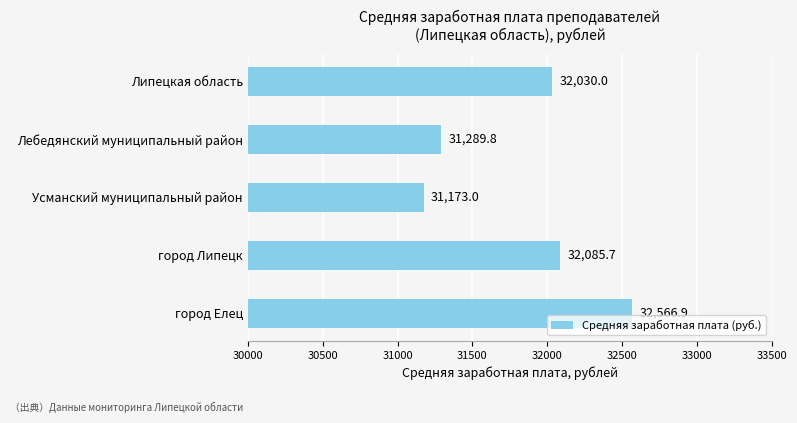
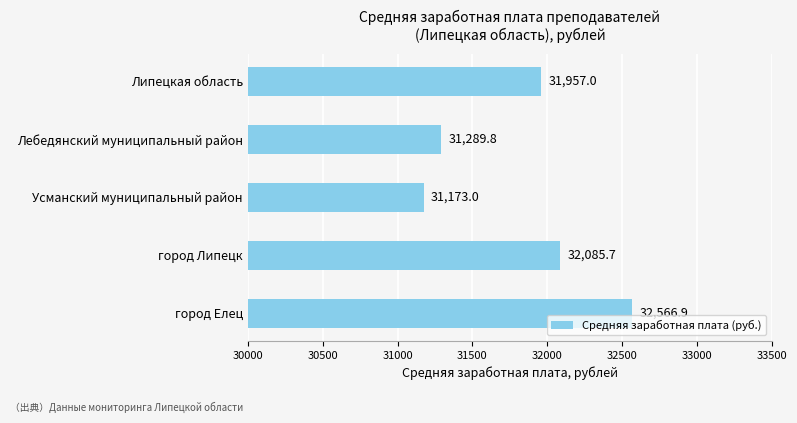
  {
-   "Липецкая область": "32,030.0",
+   "Липецкая область": "31,957.0",
    "Лебедянский муниципальный район": "31,289.8",
    "Усманский муниципальный район": "31,173.0",
    "город Липецк": "32,085.7"
  }
